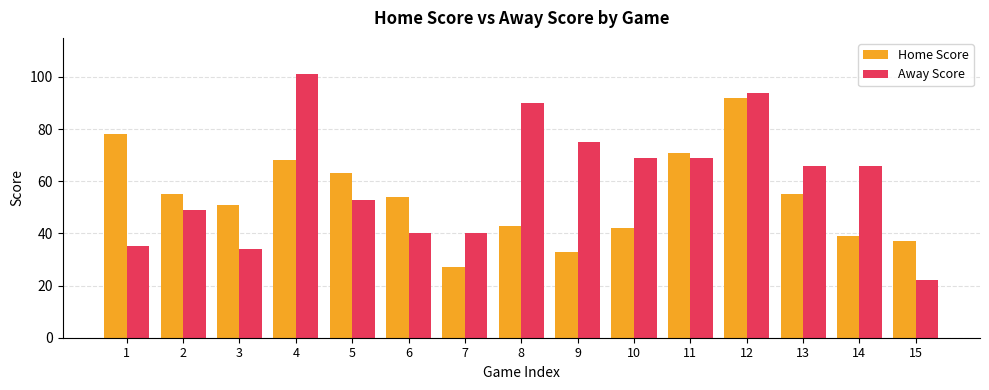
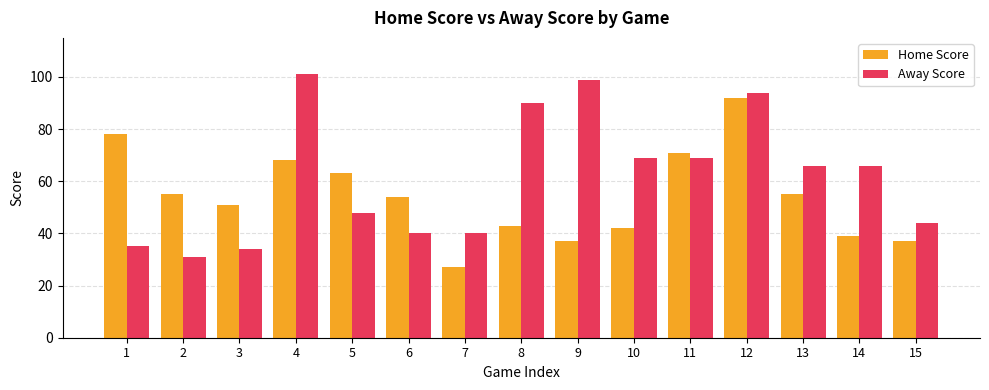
  {
    "Home Score": {
      "1": 78,
      "2": 55,
      "3": 51,
      "4": 68,
      "5": 63,
      "6": 54,
      "7": 27,
      "8": 43,
-     "9": 33,
+     "9": 37,
      "10": 42,
      "11": 71,
      "12": 92,
      "13": 55,
      "14": 39,
      "15": 37
    },
    "Away Score": {
      "1": 35,
-     "2": 49,
+     "2": 31,
      "3": 34,
      "4": 101,
-     "5": 53,
+     "5": 48,
      "6": 40,
      "7": 40,
      "8": 90,
-     "9": 75,
+     "9": 99,
      "10": 69,
      "11": 69,
      "12": 94,
      "13": 66,
      "14": 66,
-     "15": 22
+     "15": 44
    }
  }
